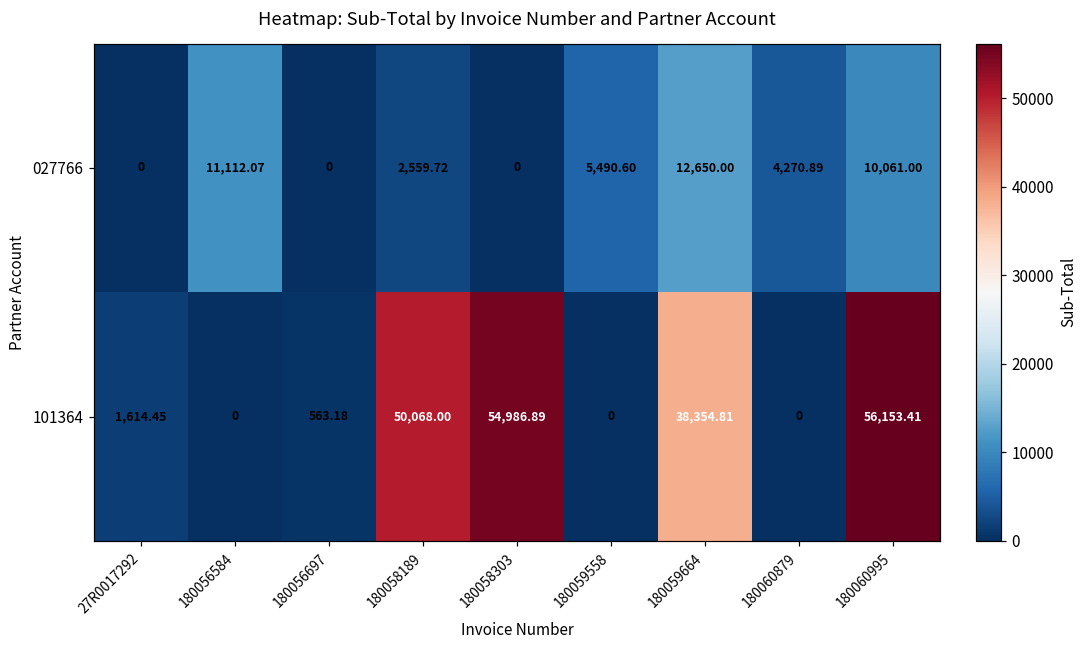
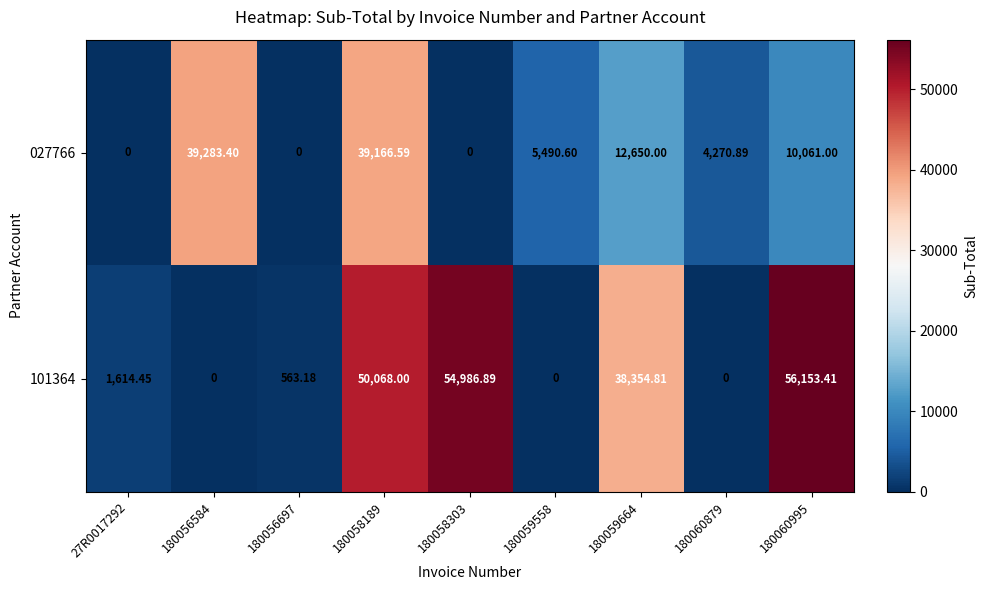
  {
    "027766": {
      "27R0017292": "0",
-     "180056584": "11,112.07",
+     "180056584": "39,283.40",
      "180056697": "0",
-     "180058189": "2,559.72",
+     "180058189": "39,166.59",
      "180058303": "0",
      "180059558": "5,490.60",
      "180059664": "12,650.00",
      "180060879": "4,270.89",
      "180060995": "10,061.00"
    },
    "101364": {
      "27R0017292": "1,614.45",
      "180056584": "0",
      "180056697": "563.18",
      "180058189": "50,068.00",
      "180058303": "54,986.89",
      "180059558": "0",
      "180059664": "38,354.81",
      "180060879": "0",
      "180060995": "56,153.41"
    }
  }
